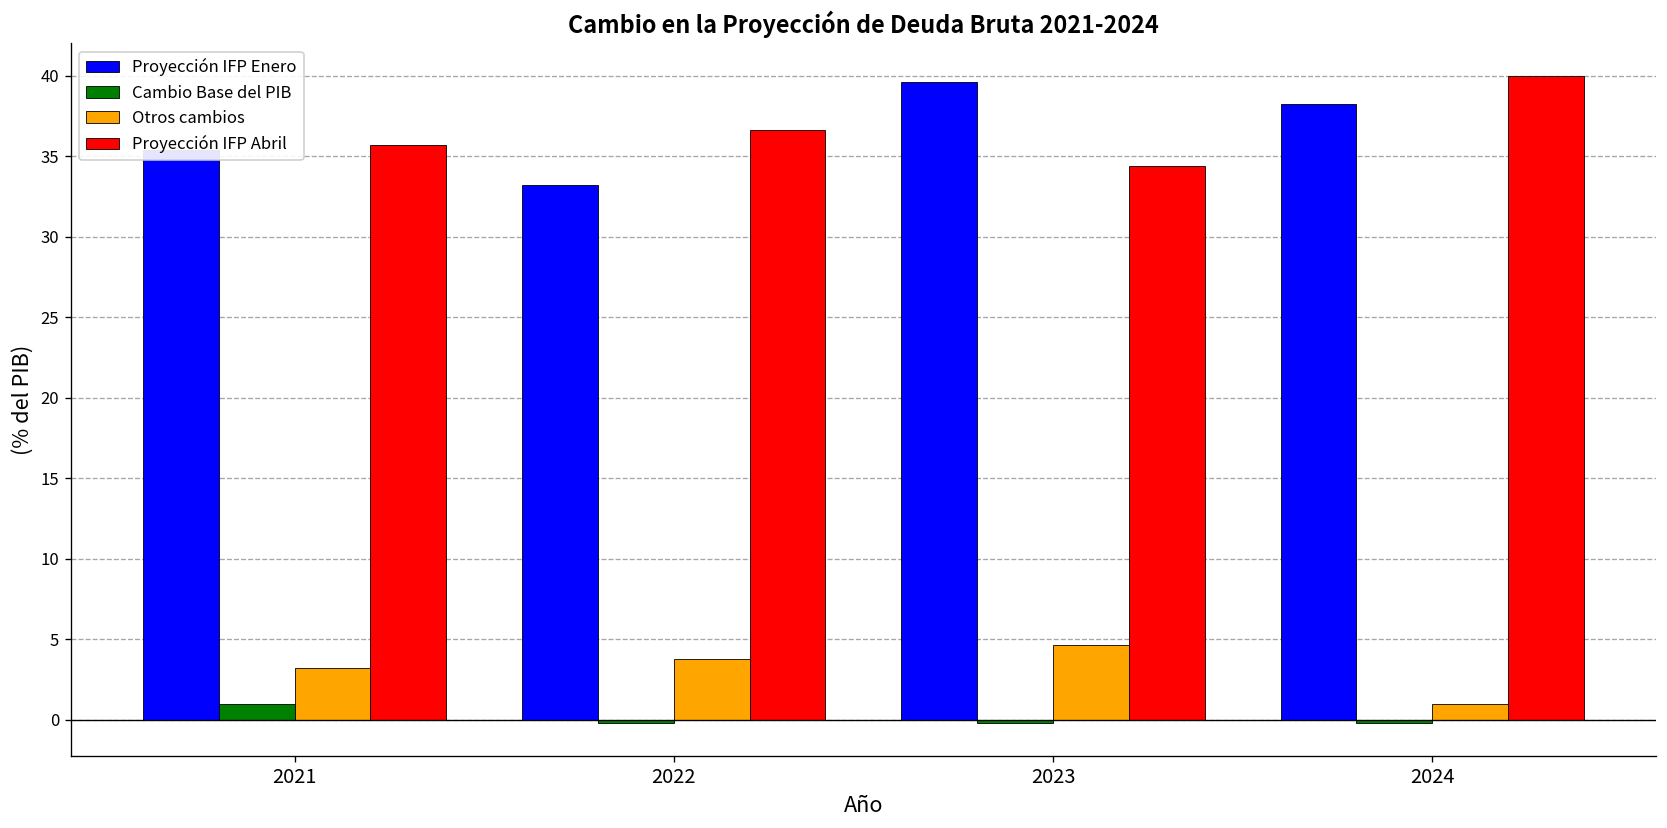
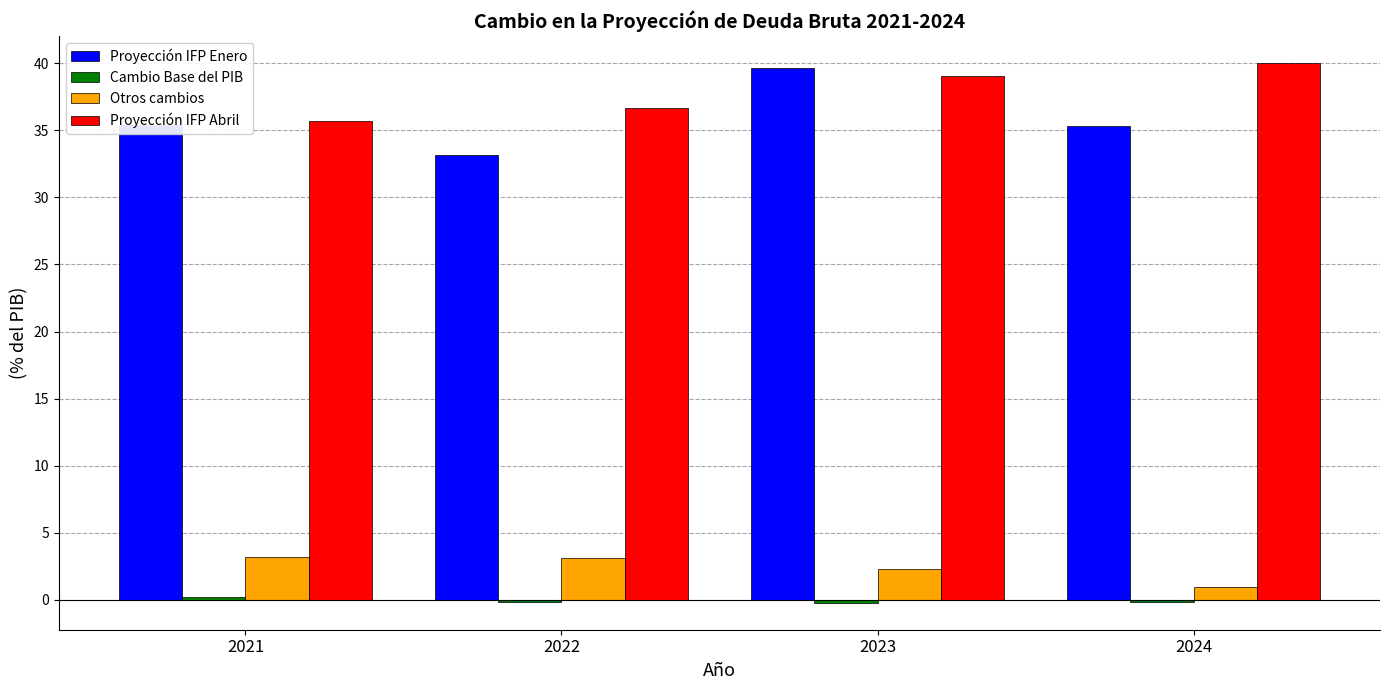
  {
    "Proyección IFP Enero": {
      "2022": 33.2,
      "2023": 39.6,
-     "2024": 38.3
+     "2024": 35.3
    },
    "Cambio Base del PIB": {
-     "2021": 1.0,
+     "2021": 0.2,
      "2022": -0.2,
      "2023": -0.2,
      "2024": -0.2
    },
    "Otros cambios": {
      "2021": 3.2,
-     "2022": 3.8,
-     "2023": 4.6,
+     "2022": 3.1,
+     "2023": 2.3,
      "2024": 1.0
    },
    "Proyección IFP Abril": {
      "2021": 35.7,
      "2022": 36.6,
-     "2023": 34.4,
+     "2023": 39.1,
      "2024": 40.0
    }
  }
